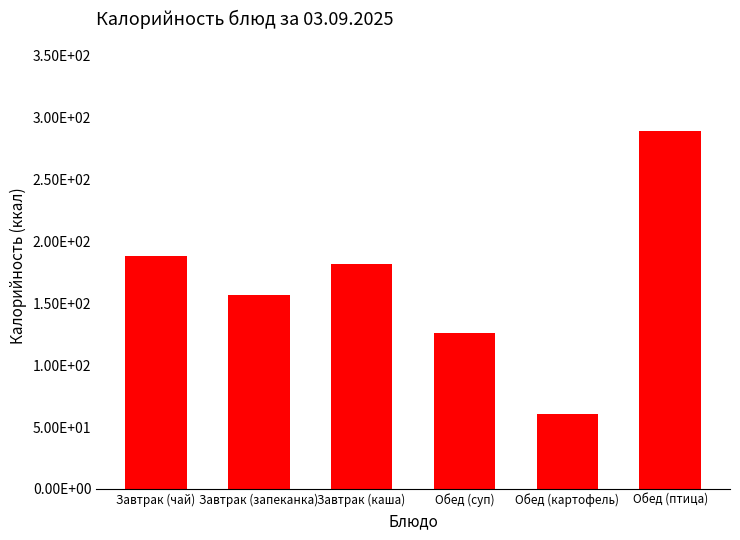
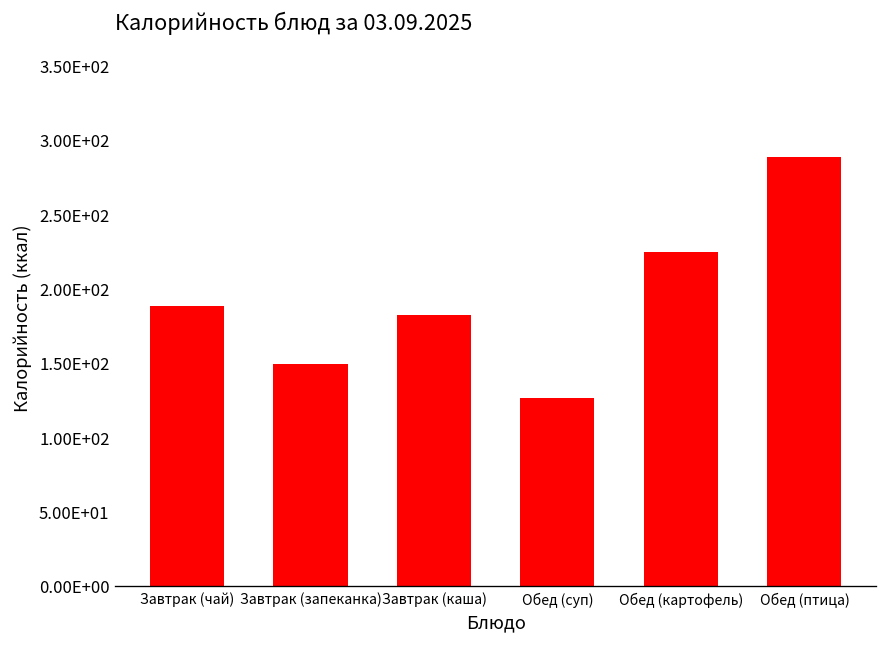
  {
    "Завтрак (чай)": 188,
-   "Завтрак (запеканка)": 156,
+   "Завтрак (запеканка)": 149,
    "Завтрак (каша)": 182,
    "Обед (суп)": 126,
-   "Обед (картофель)": 61,
+   "Обед (картофель)": 225,
    "Обед (птица)": 289
  }
